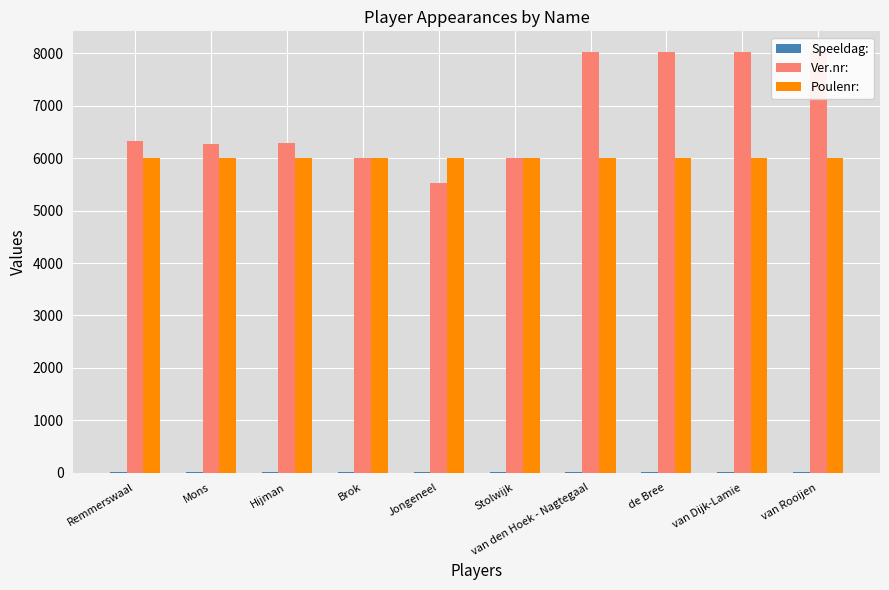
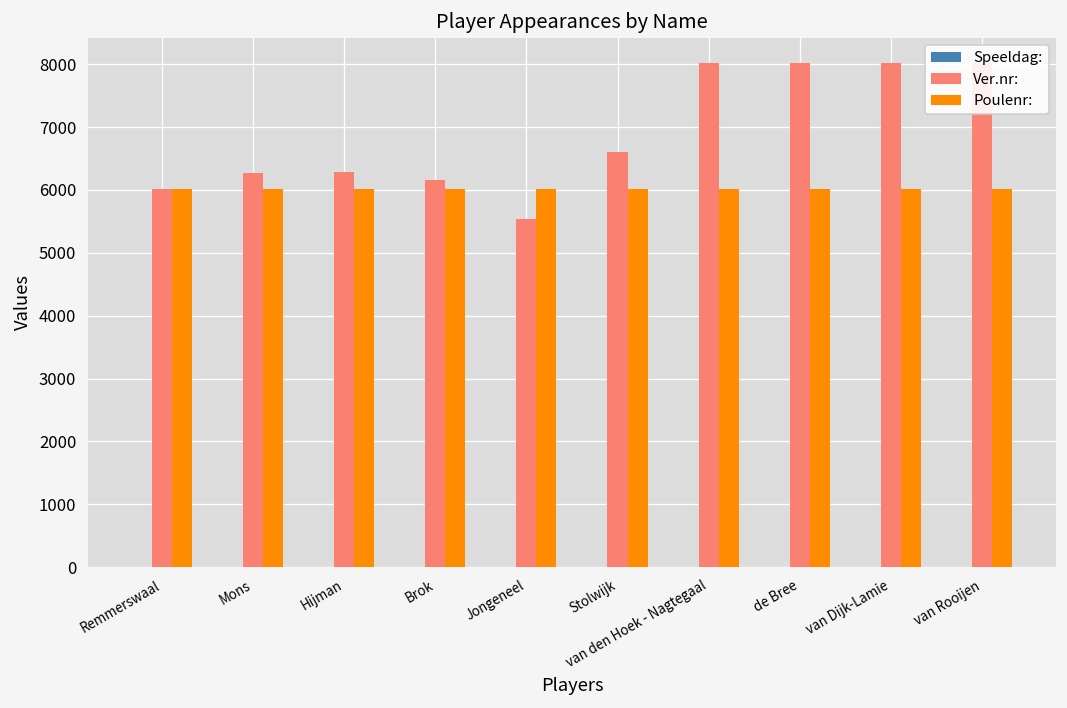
  {
    "Ver.nr:": {
-     "Remmerswaal": 6300,
+     "Remmerswaal": 6000,
      "Mons": 6300,
      "Hijman": 6300,
-     "Brok": 6000,
+     "Brok": 6200,
      "Jongeneel": 5500,
-     "Stolwijk": 6000,
+     "Stolwijk": 6600,
      "van den Hoek - Nagtegaal": 8000,
      "de Bree": 8000,
      "van Dijk-Lamie": 8000
    },
    "Poulenr:": {
      "Remmerswaal": 6000,
      "Mons": 6000,
      "Hijman": 6000,
      "Brok": 6000,
      "Jongeneel": 6000,
      "Stolwijk": 6000,
      "van den Hoek - Nagtegaal": 6000,
      "de Bree": 6000,
      "van Dijk-Lamie": 6000,
      "van Rooijen": 6000
    }
  }
